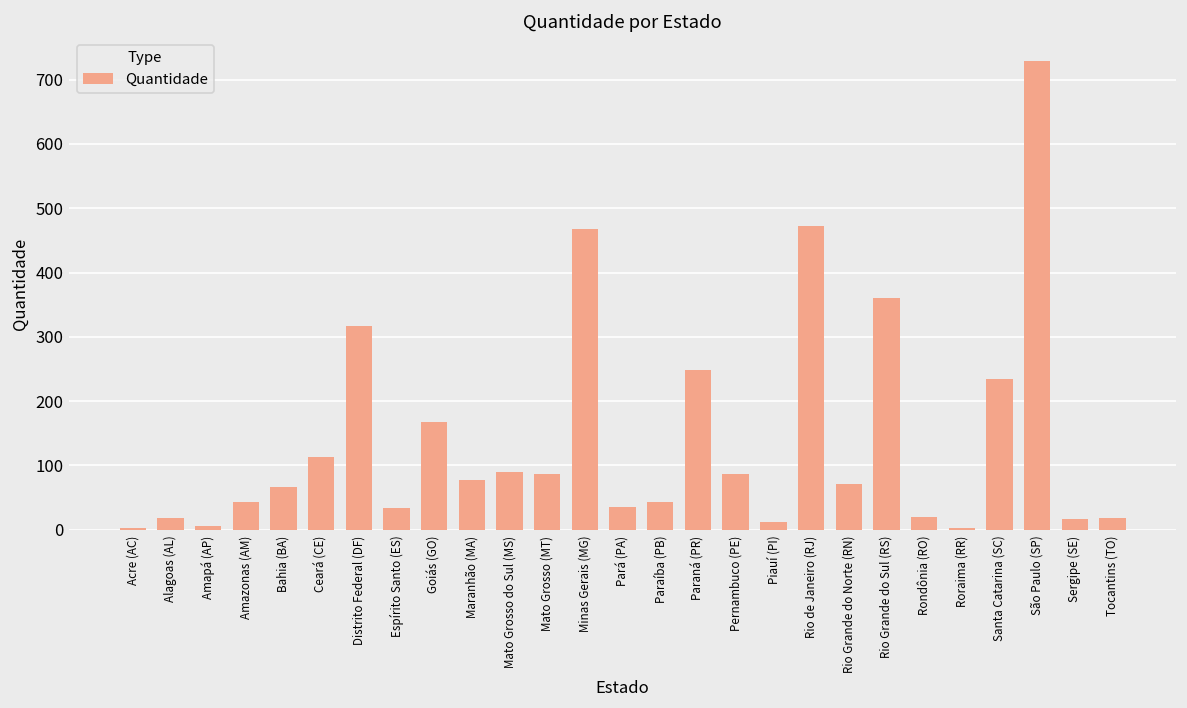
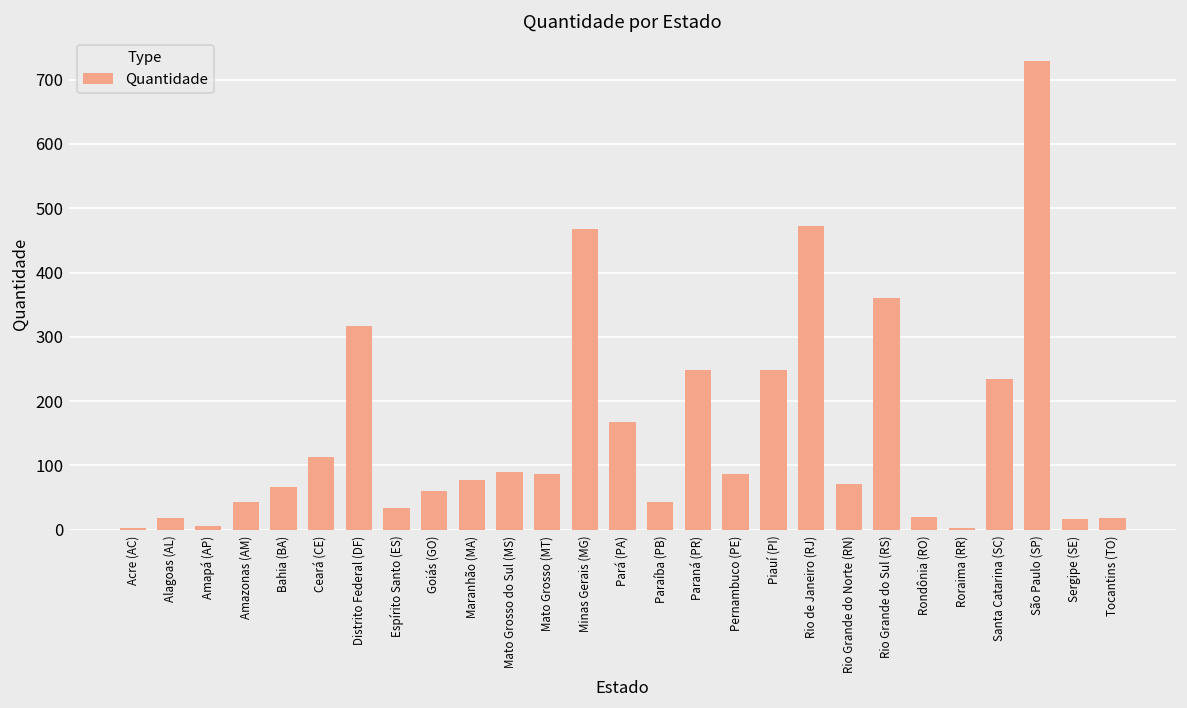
  {
    "Alagoas (AL)": 20,
    "Amapá (AP)": 10,
    "Amazonas (AM)": 40,
    "Bahia (BA)": 70,
    "Ceará (CE)": 110,
    "Distrito Federal (DF)": 320,
    "Espírito Santo (ES)": 30,
-   "Goiás (GO)": 170,
+   "Goiás (GO)": 60,
    "Maranhão (MA)": 80,
    "Mato Grosso do Sul (MS)": 90,
    "Mato Grosso (MT)": 90,
    "Minas Gerais (MG)": 470,
-   "Pará (PA)": 40,
+   "Pará (PA)": 170,
    "Paraíba (PB)": 40,
    "Paraná (PR)": 250,
    "Pernambuco (PE)": 90,
-   "Piauí (PI)": 10,
+   "Piauí (PI)": 250,
    "Rio de Janeiro (RJ)": 470,
    "Rio Grande do Norte (RN)": 70,
    "Rio Grande do Sul (RS)": 360,
    "Rondônia (RO)": 20,
    "Santa Catarina (SC)": 230,
    "São Paulo (SP)": 730,
    "Sergipe (SE)": 20,
    "Tocantins (TO)": 20
  }
